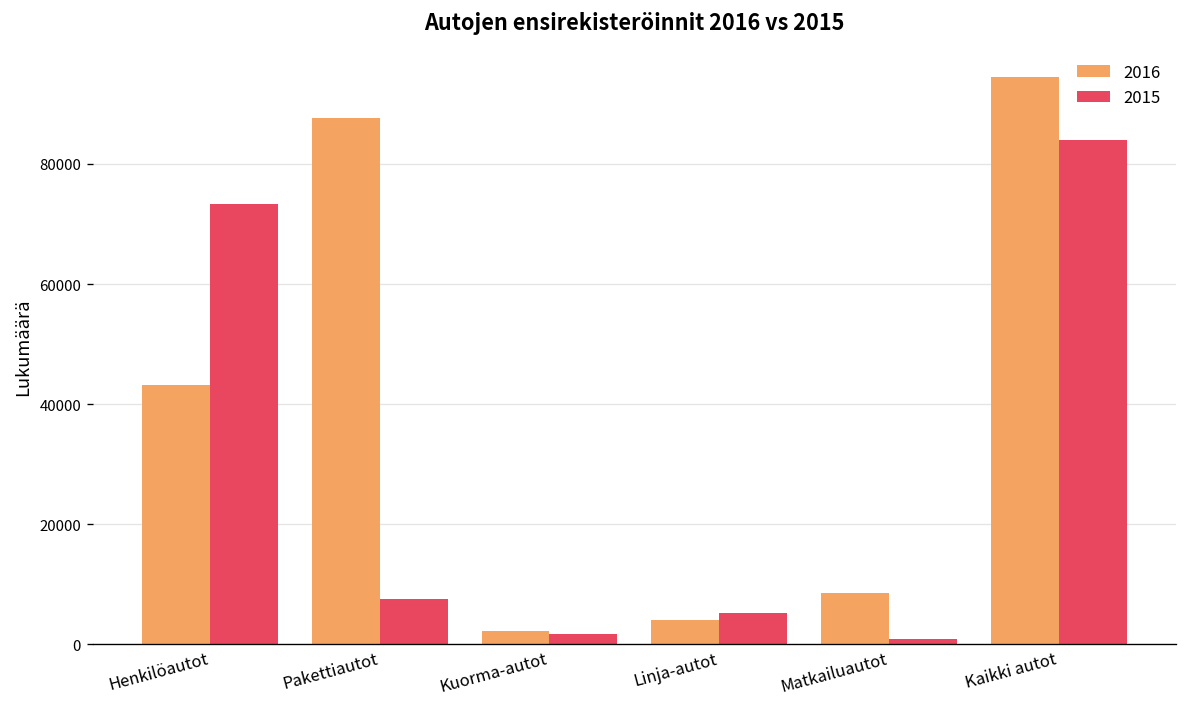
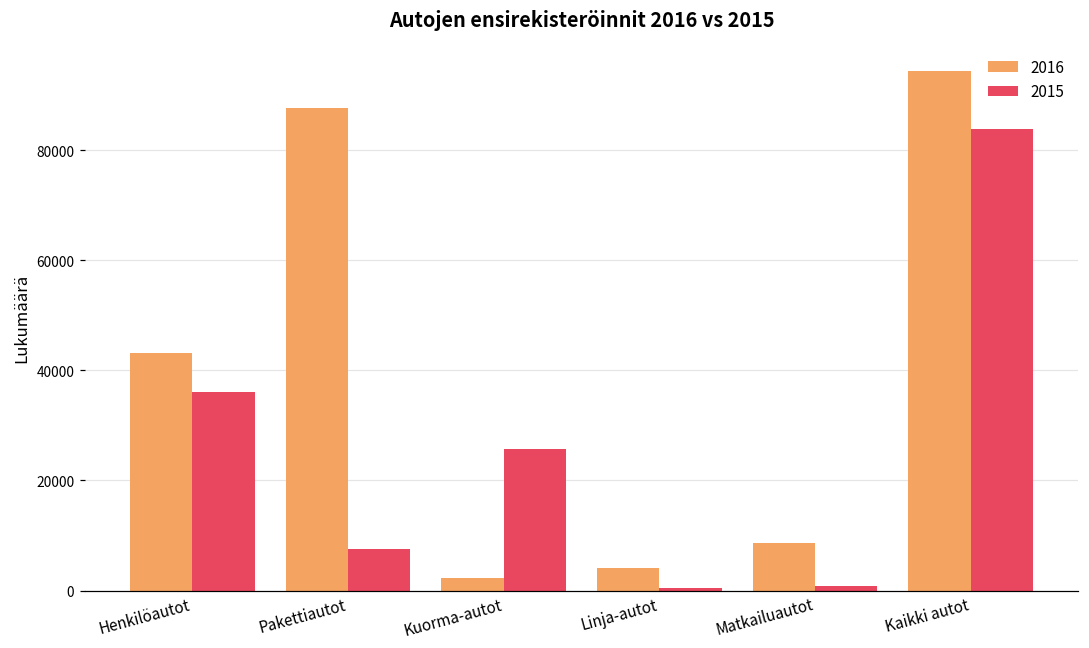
  {
    "2016": {
      "Henkilöautot": 43000,
      "Pakettiautot": 88000,
      "Kuorma-autot": 2000,
      "Linja-autot": 4000,
      "Matkailuautot": 9000,
      "Kaikki autot": 94000
    },
    "2015": {
-     "Henkilöautot": 73000,
+     "Henkilöautot": 36000,
      "Pakettiautot": 8000,
-     "Kuorma-autot": 2000,
-     "Linja-autot": 5000,
+     "Kuorma-autot": 26000,
+     "Linja-autot": 0,
      "Matkailuautot": 1000,
      "Kaikki autot": 84000
    }
  }
